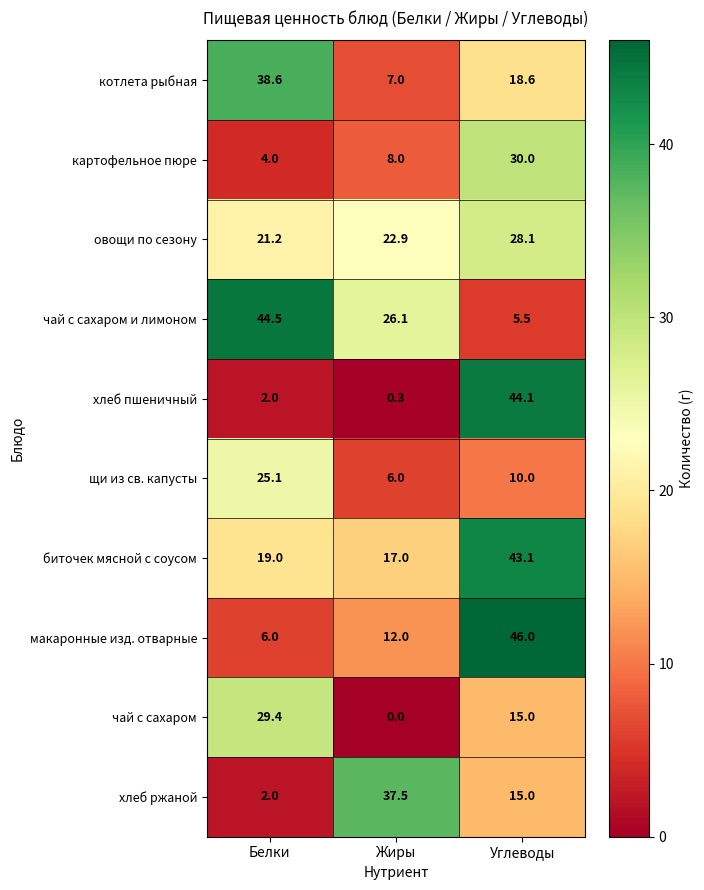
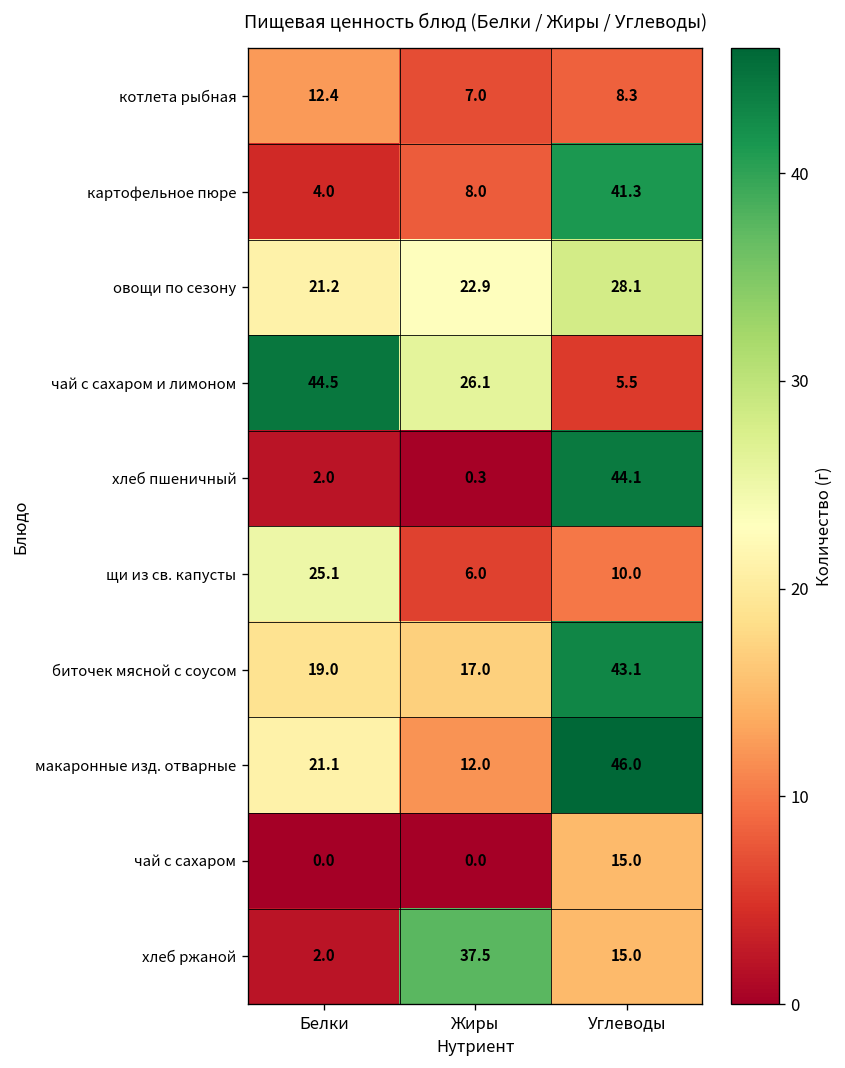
  {
    "котлета рыбная": {
-     "Белки": 38.6,
+     "Белки": 12.4,
      "Жиры": 7.0,
-     "Углеводы": 18.6
+     "Углеводы": 8.3
    },
    "картофельное пюре": {
      "Белки": 4.0,
      "Жиры": 8.0,
-     "Углеводы": 30.0
+     "Углеводы": 41.3
    },
    "овощи по сезону": {
      "Белки": 21.2,
      "Жиры": 22.9,
      "Углеводы": 28.1
    },
    "чай с сахаром и лимоном": {
      "Белки": 44.5,
      "Жиры": 26.1,
      "Углеводы": 5.5
    },
    "хлеб пшеничный": {
      "Белки": 2.0,
      "Жиры": 0.3,
      "Углеводы": 44.1
    },
    "щи из св. капусты": {
      "Белки": 25.1,
      "Жиры": 6.0,
      "Углеводы": 10.0
    },
    "биточек мясной с соусом": {
      "Белки": 19.0,
      "Жиры": 17.0,
      "Углеводы": 43.1
    },
    "макаронные изд. отварные": {
-     "Белки": 6.0,
+     "Белки": 21.1,
      "Жиры": 12.0,
      "Углеводы": 46.0
    },
    "чай с сахаром": {
-     "Белки": 29.4,
+     "Белки": 0.0,
      "Жиры": 0.0,
      "Углеводы": 15.0
    },
    "хлеб ржаной": {
      "Белки": 2.0,
      "Жиры": 37.5,
      "Углеводы": 15.0
    }
  }
